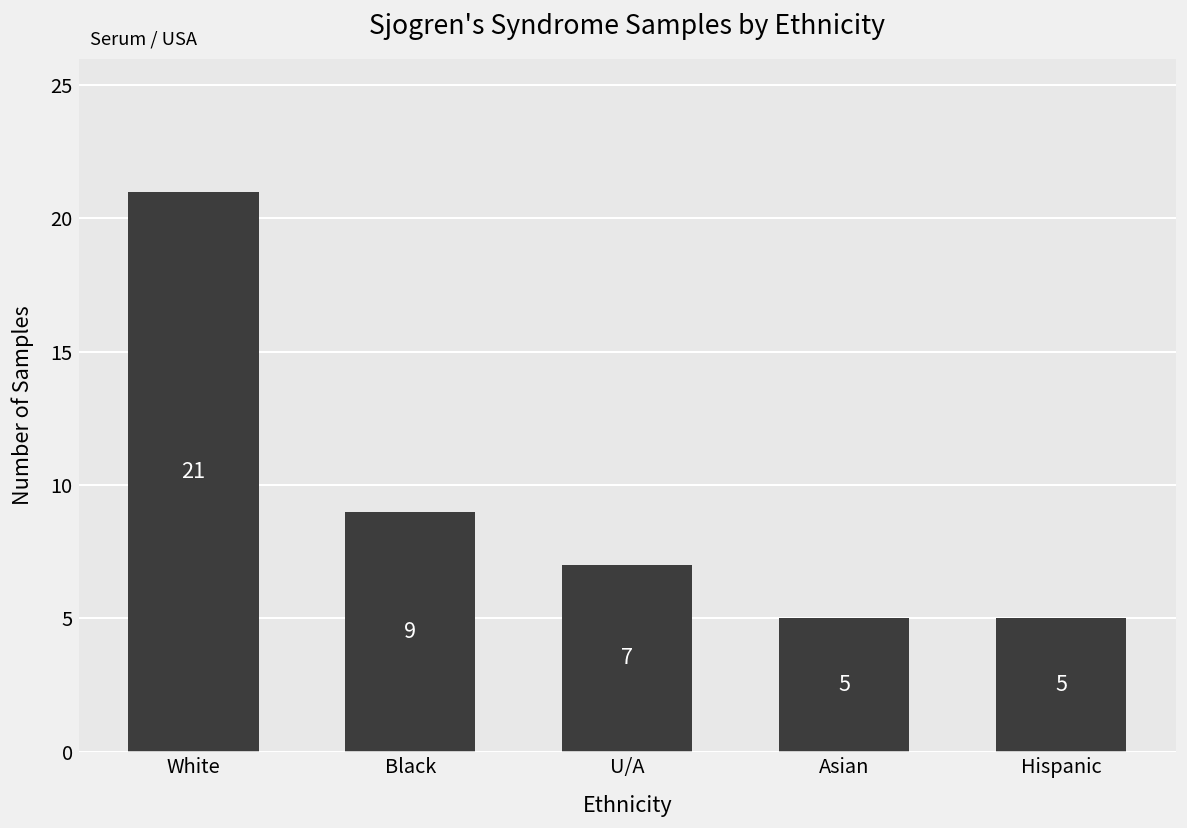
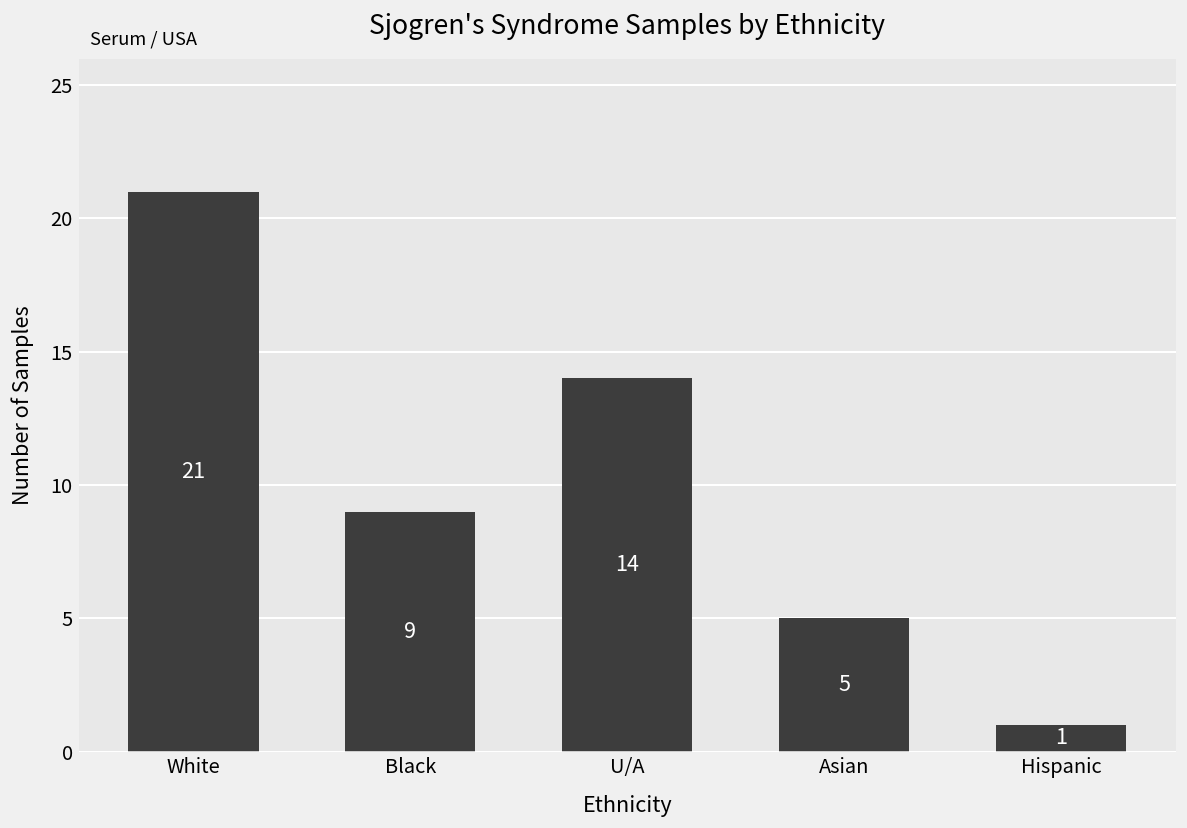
  {
    "White": 21,
    "Black": 9,
-   "U/A": 7,
+   "U/A": 14,
    "Asian": 5,
-   "Hispanic": 5
+   "Hispanic": 1
  }
